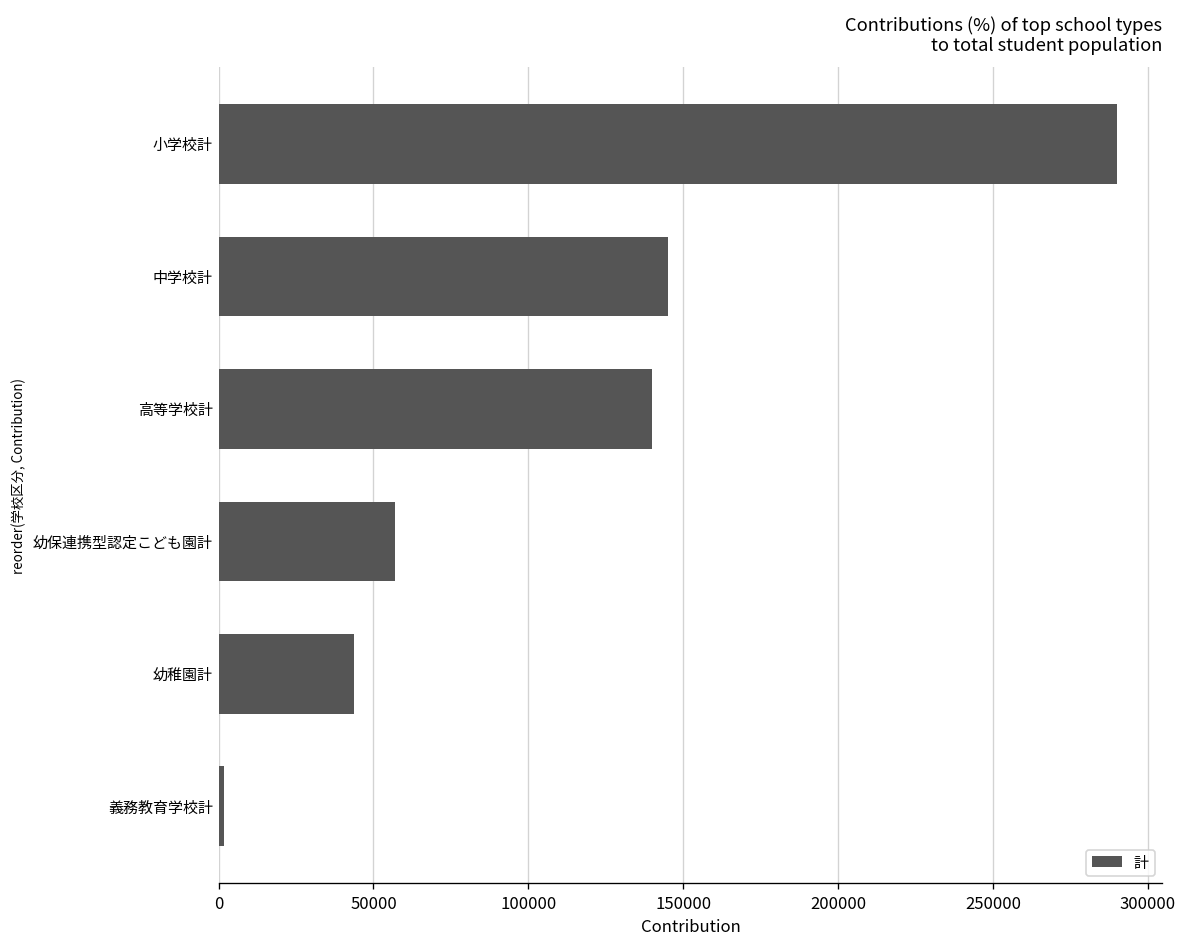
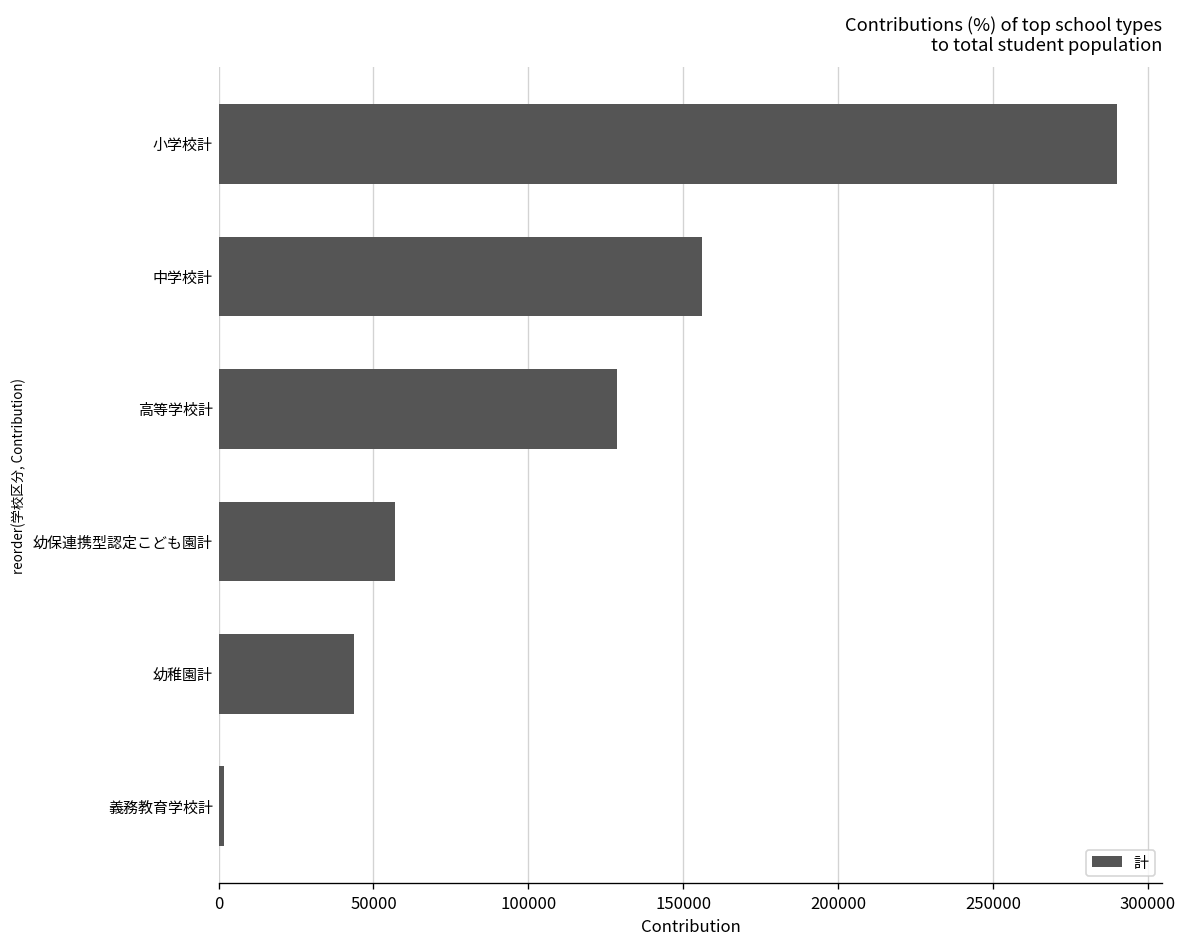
  {
    "小学校計": 290000,
-   "中学校計": 145000,
-   "高等学校計": 140000,
+   "中学校計": 156000,
+   "高等学校計": 129000,
    "幼保連携型認定こども園計": 57000,
    "幼稚園計": 44000,
    "義務教育学校計": 2000
  }
